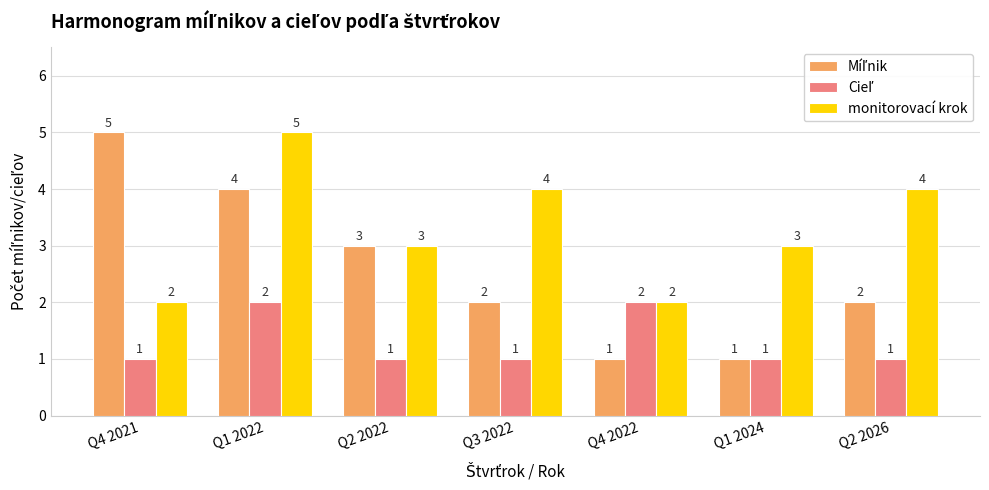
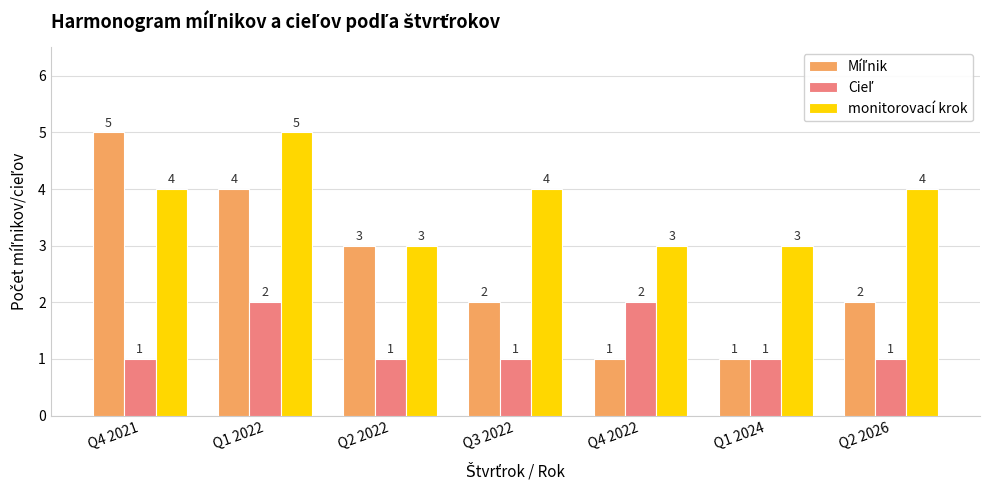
  {
    "monitorovací krok": {
-     "Q4 2021": 2,
+     "Q4 2021": 4,
      "Q1 2022": 5,
      "Q2 2022": 3,
      "Q3 2022": 4,
-     "Q4 2022": 2,
+     "Q4 2022": 3,
      "Q1 2024": 3,
      "Q2 2026": 4
    }
  }
